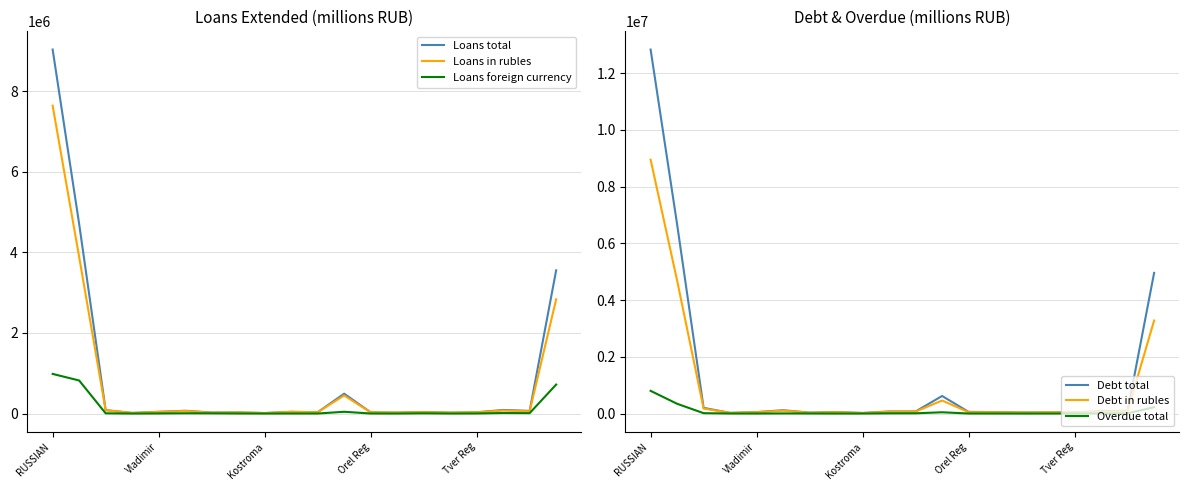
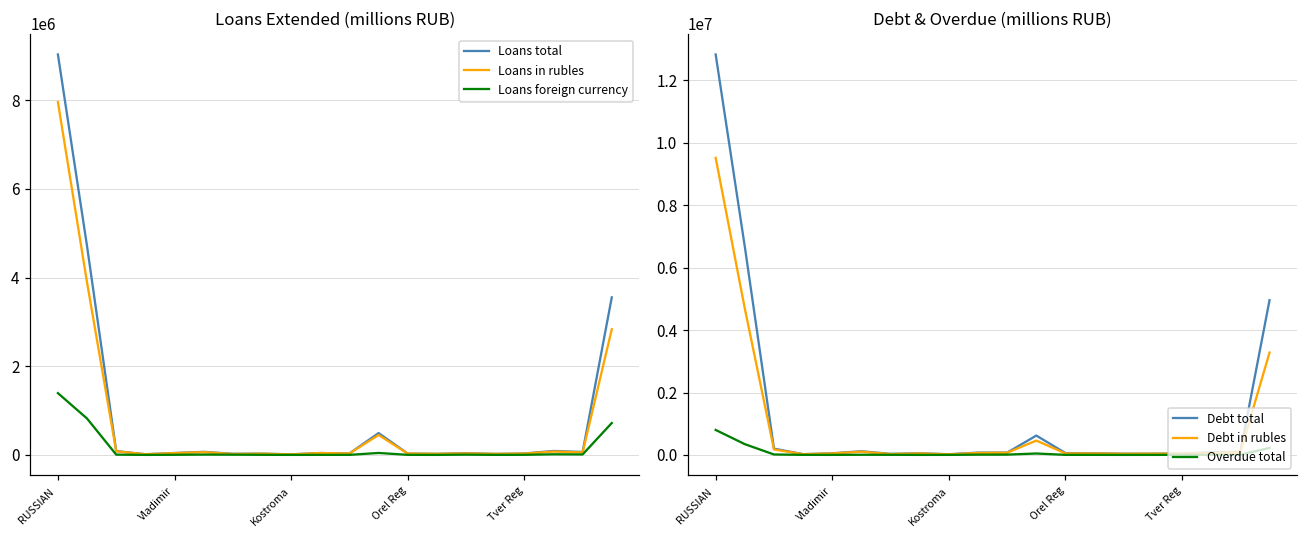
  {
    "Loans Extended (millions RUB)": {
      "Loans total": {
        "RUSSIAN": 9000000
      },
      "Loans in rubles": {
-       "RUSSIAN": 7600000
+       "RUSSIAN": 8000000
      },
      "Loans foreign currency": {
-       "RUSSIAN": 1000000
+       "RUSSIAN": 1400000
      }
    },
    "Debt & Overdue (millions RUB)": {
      "Debt total": {
        "RUSSIAN": 12800000
      },
      "Debt in rubles": {
-       "RUSSIAN": 8900000
+       "RUSSIAN": 9500000
      },
      "Overdue total": {
        "RUSSIAN": 800000
      }
    }
  }
